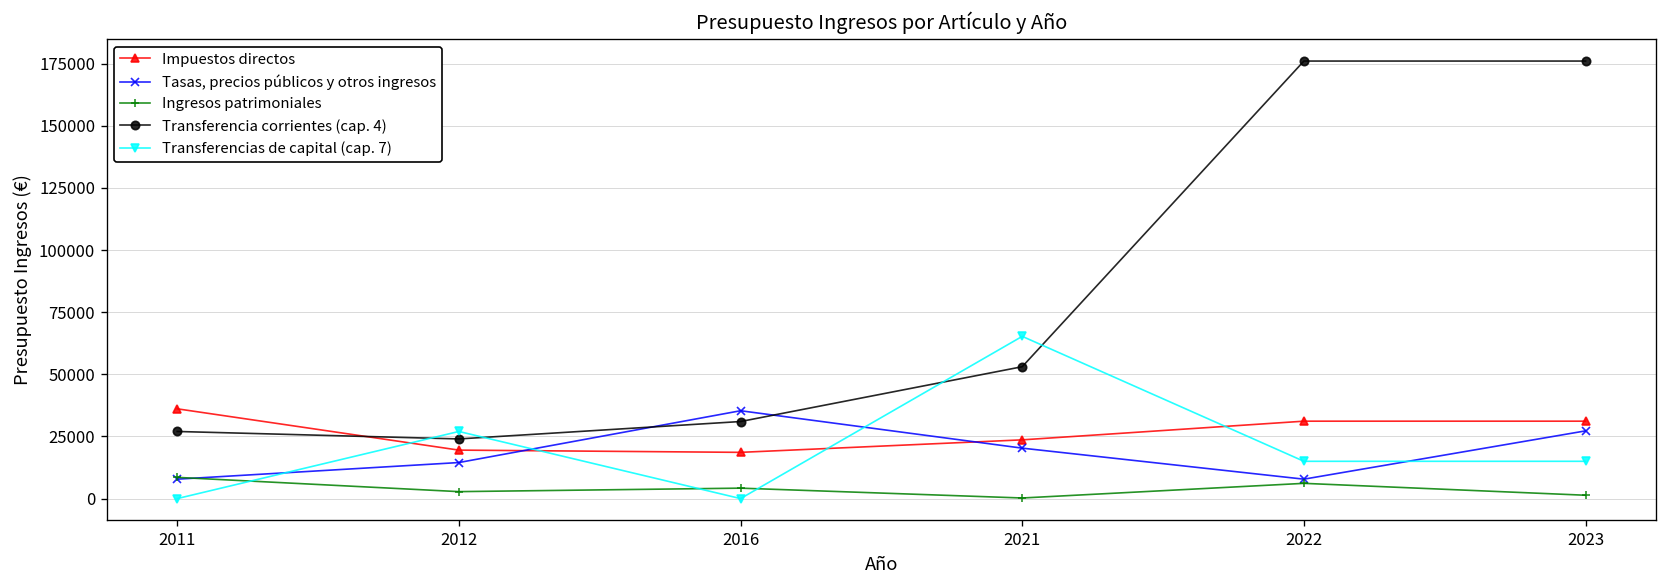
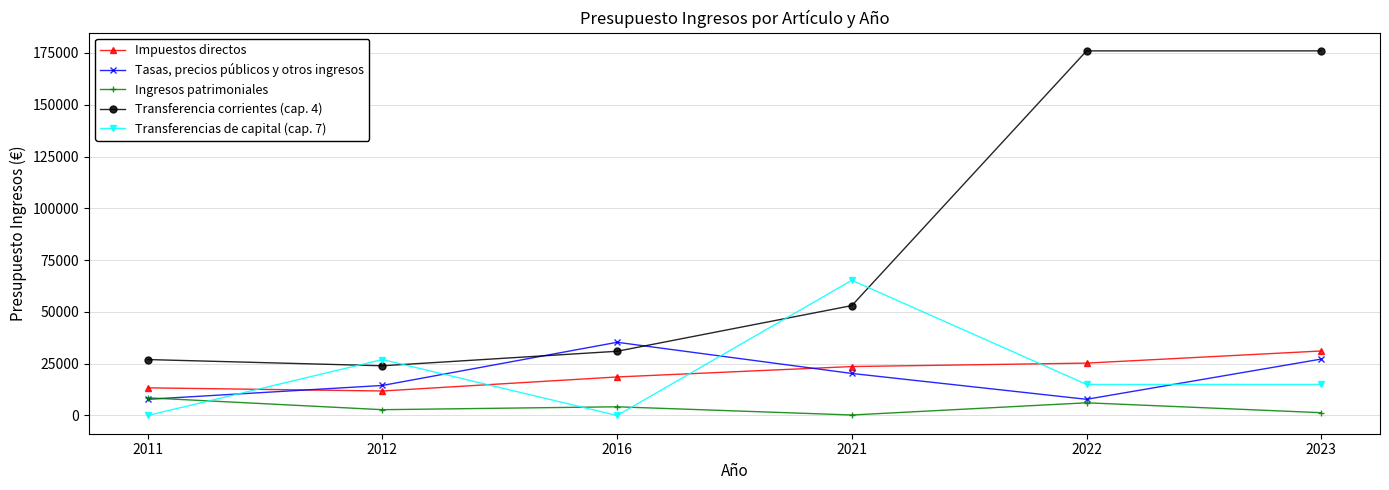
  {
    "Impuestos directos": {
-     "2011": 36000,
-     "2012": 20000,
+     "2011": 13000,
+     "2012": 12000,
      "2016": 19000,
      "2021": 24000,
-     "2022": 31000,
+     "2022": 25000,
      "2023": 31000
    },
    "Tasas, precios públicos y otros ingresos": {
      "2012": 15000,
      "2016": 35000,
      "2021": 20000,
      "2022": 8000,
      "2023": 27000
    },
    "Ingresos patrimoniales": {
      "2012": 3000,
      "2016": 4000,
      "2021": 0,
      "2022": 6000,
      "2023": 1000
    },
    "Transferencia corrientes (cap. 4)": {
      "2011": 27000,
      "2012": 24000,
      "2016": 31000,
      "2021": 53000,
      "2022": 176000,
      "2023": 176000
    },
    "Transferencias de capital (cap. 7)": {
      "2011": 0,
      "2012": 27000,
      "2016": 0,
      "2021": 65000,
      "2022": 15000,
      "2023": 15000
    }
  }
